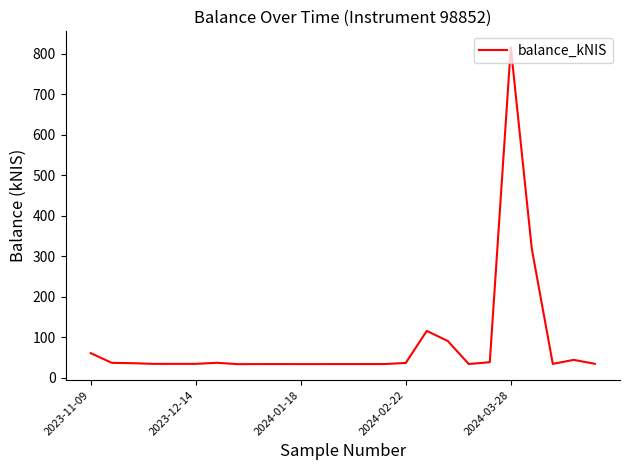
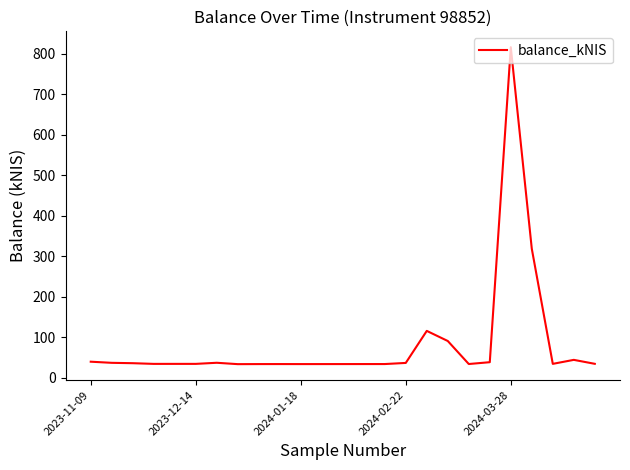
  {
-   "2023-11-09": 60,
+   "2023-11-09": 40,
    "2023-12-14": 30,
    "2024-01-18": 30,
    "2024-02-22": 40
  }
